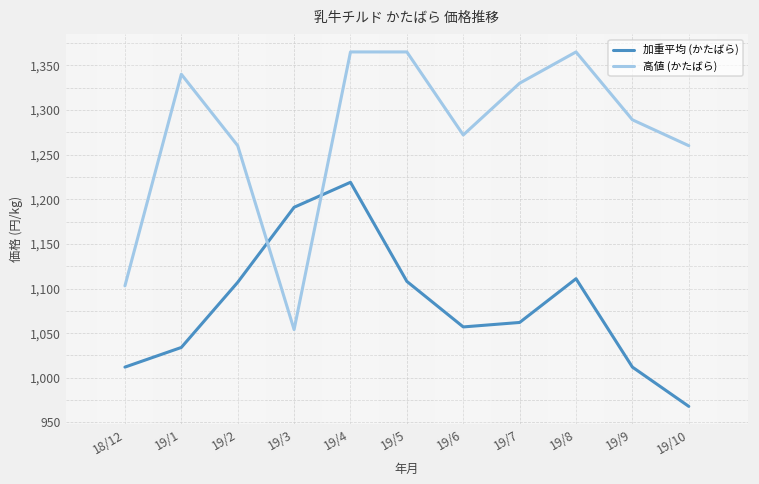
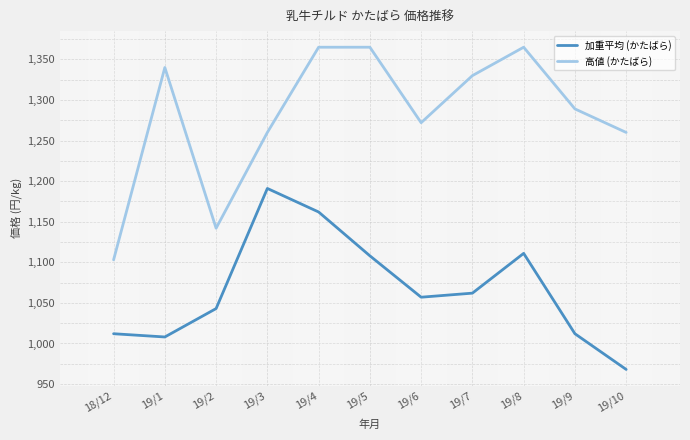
  {
    "加重平均 (かたばら)": {
      "18/12": "1,010",
-     "19/1": "1,030",
-     "19/2": "1,110",
+     "19/1": "1,010",
+     "19/2": "1,040",
      "19/3": "1,190",
-     "19/4": "1,220",
+     "19/4": "1,160",
      "19/5": "1,110",
      "19/6": "1,060",
      "19/7": "1,060",
      "19/8": "1,110",
      "19/9": "1,010",
      "19/10": "970"
    },
    "高値 (かたばら)": {
      "18/12": "1,100",
      "19/1": "1,340",
-     "19/2": "1,260",
-     "19/3": "1,050",
+     "19/2": "1,140",
+     "19/3": "1,260",
      "19/4": "1,370",
      "19/5": "1,370",
      "19/6": "1,270",
      "19/7": "1,330",
      "19/8": "1,370",
      "19/9": "1,290",
      "19/10": "1,260"
    }
  }
